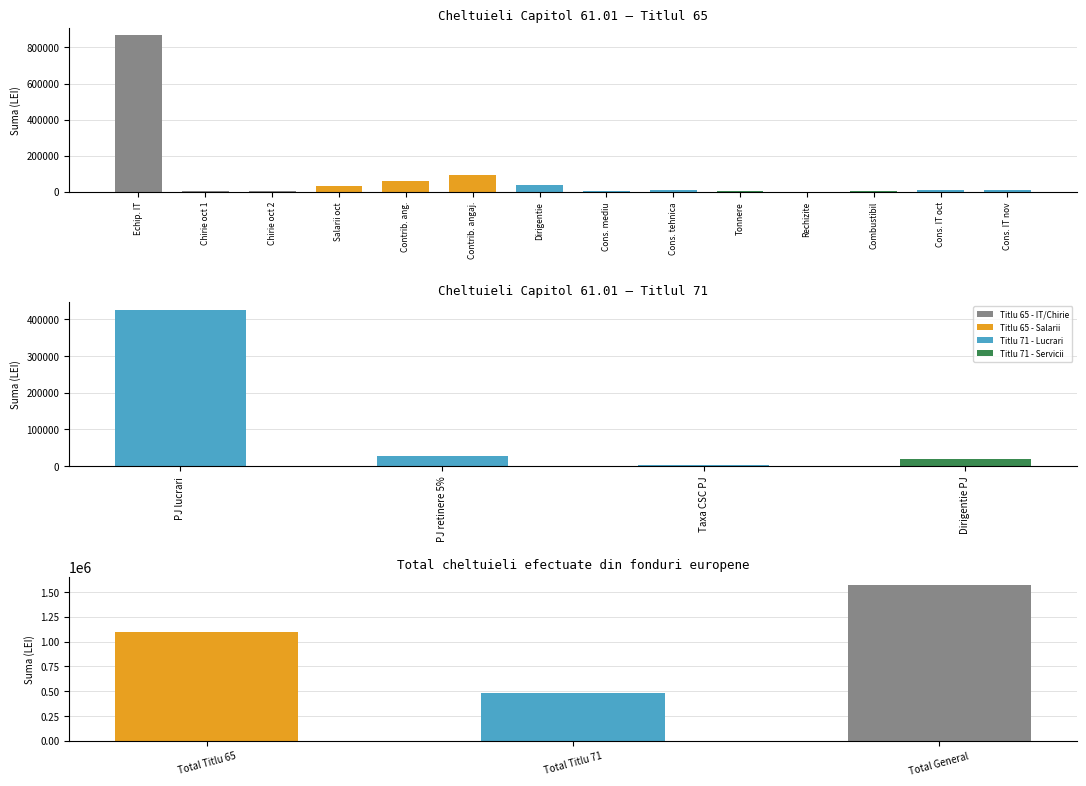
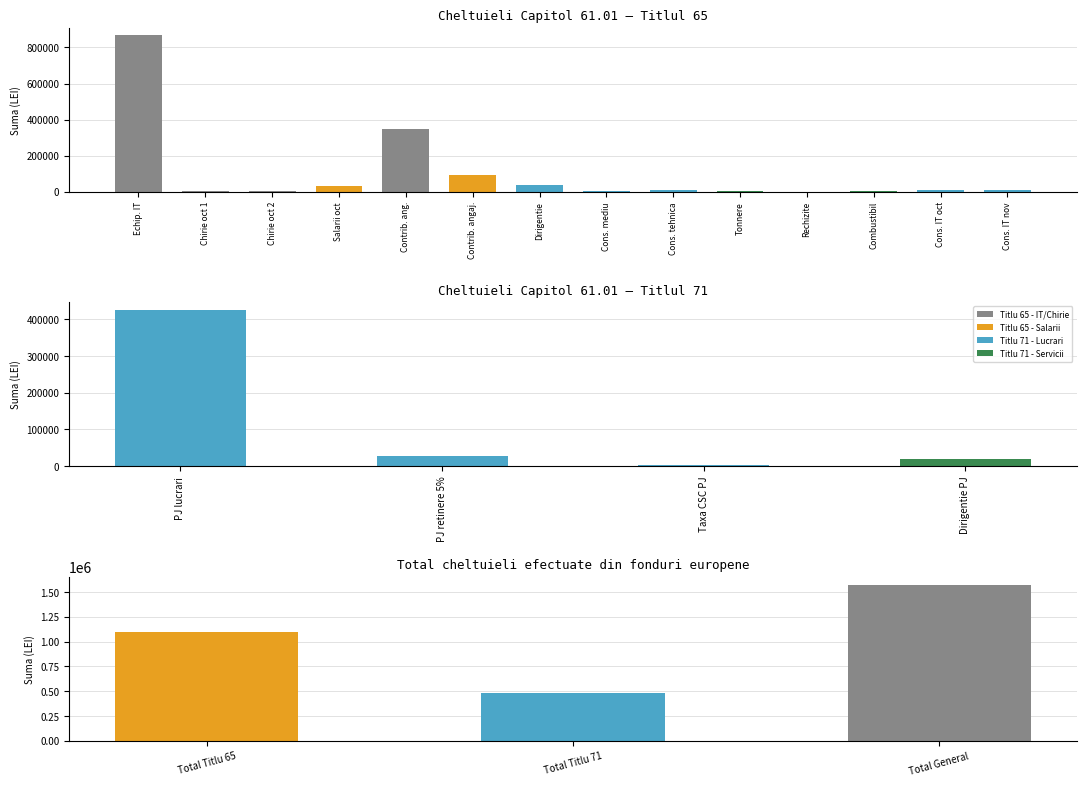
  {
    "Cheltuieli Capitol 61.01 – Titlul 65": {
      "Echip. IT": 870000,
      "Salarii oct": 30000,
-     "Contrib. ang.": 60000,
+     "Contrib. ang.": 350000,
      "Contrib. angaj.": 90000,
      "Dirigentie": 40000
    },
    "Cheltuieli Capitol 61.01 – Titlul 71": {
      "PJ lucrari": 430000,
      "PJ retinere 5%": 30000,
      "Dirigentie PJ": 20000
    },
    "Total cheltuieli efectuate din fonduri europene": {
      "Total Titlu 65": 1100000,
      "Total Titlu 71": 500000,
      "Total General": 1600000
    }
  }
